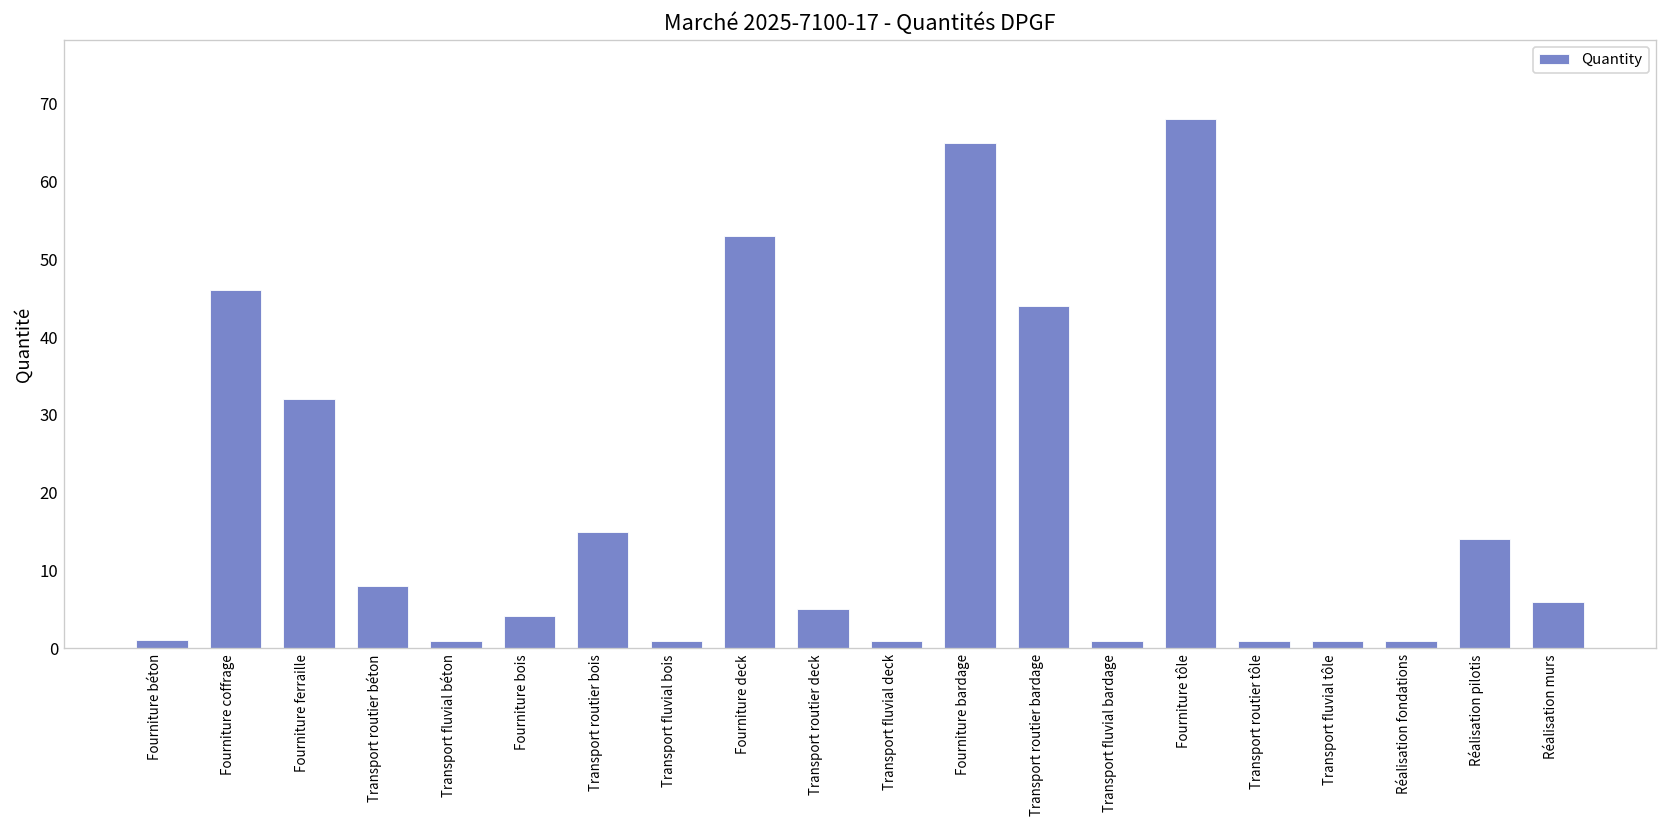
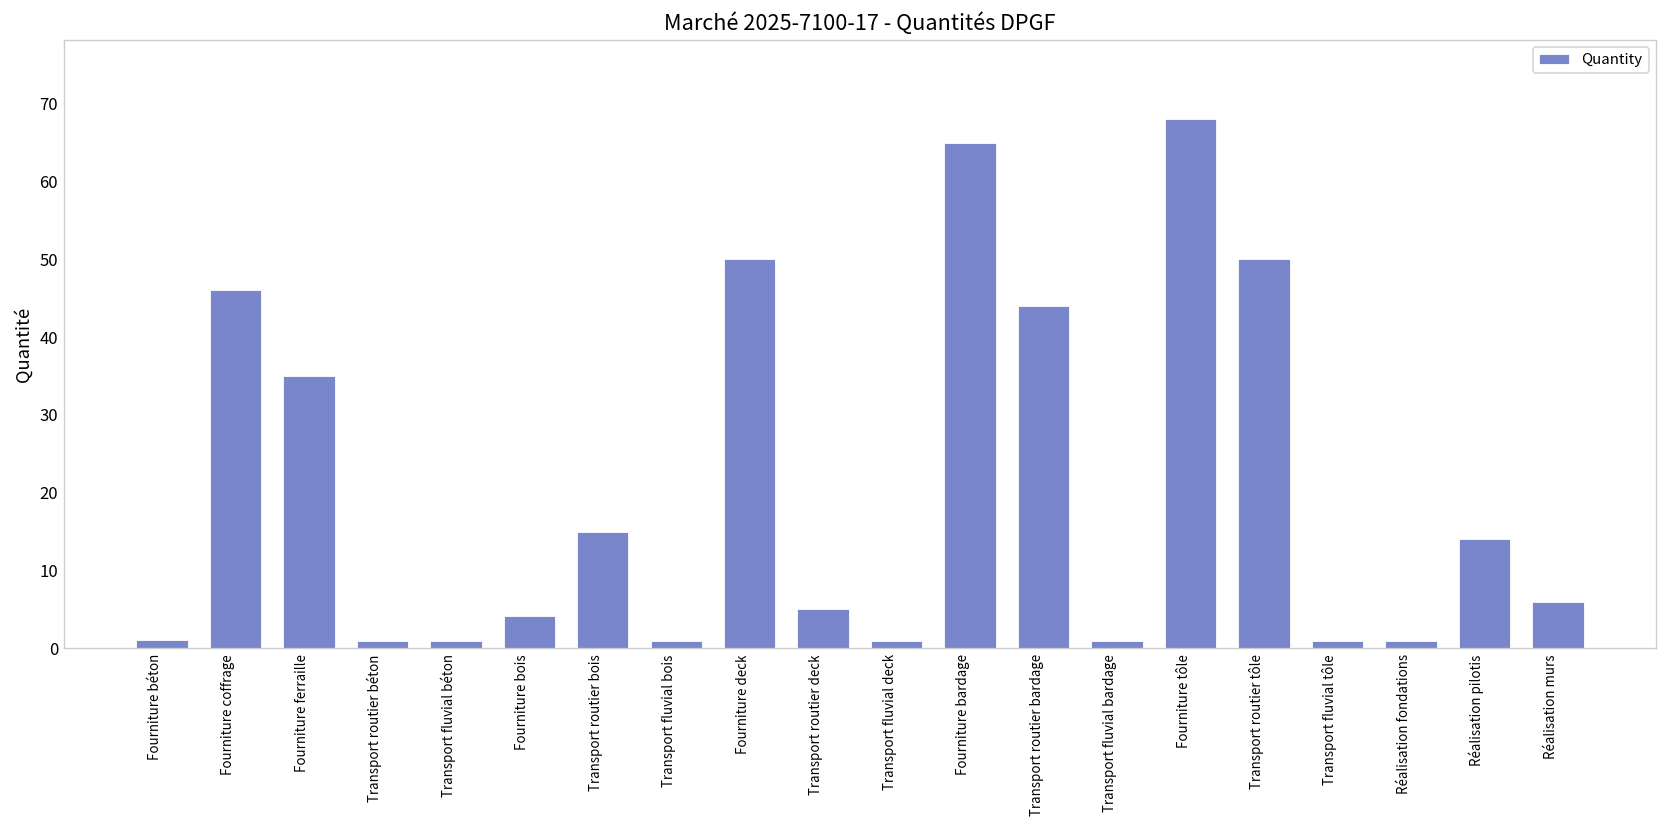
  {
    "Fourniture béton": 1,
    "Fourniture coffrage": 46,
-   "Fourniture ferraille": 32,
-   "Transport routier béton": 8,
+   "Fourniture ferraille": 35,
+   "Transport routier béton": 1,
    "Transport fluvial béton": 1,
    "Fourniture bois": 4,
    "Transport routier bois": 15,
    "Transport fluvial bois": 1,
-   "Fourniture deck": 53,
+   "Fourniture deck": 50,
    "Transport routier deck": 5,
    "Transport fluvial deck": 1,
    "Fourniture bardage": 65,
    "Transport routier bardage": 44,
    "Transport fluvial bardage": 1,
    "Fourniture tôle": 68,
-   "Transport routier tôle": 1,
+   "Transport routier tôle": 50,
    "Transport fluvial tôle": 1,
    "Réalisation fondations": 1,
    "Réalisation pilotis": 14,
    "Réalisation murs": 6
  }
